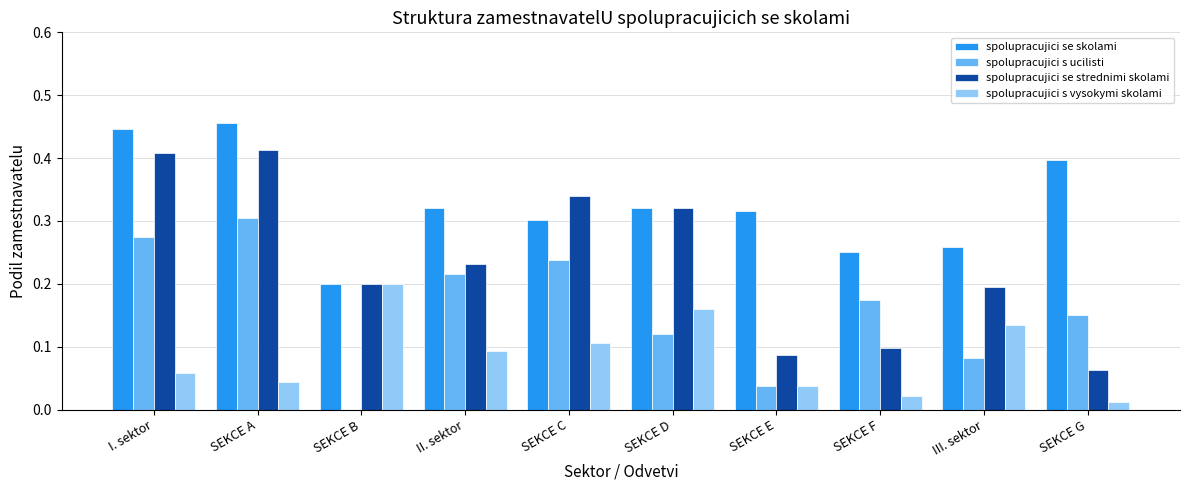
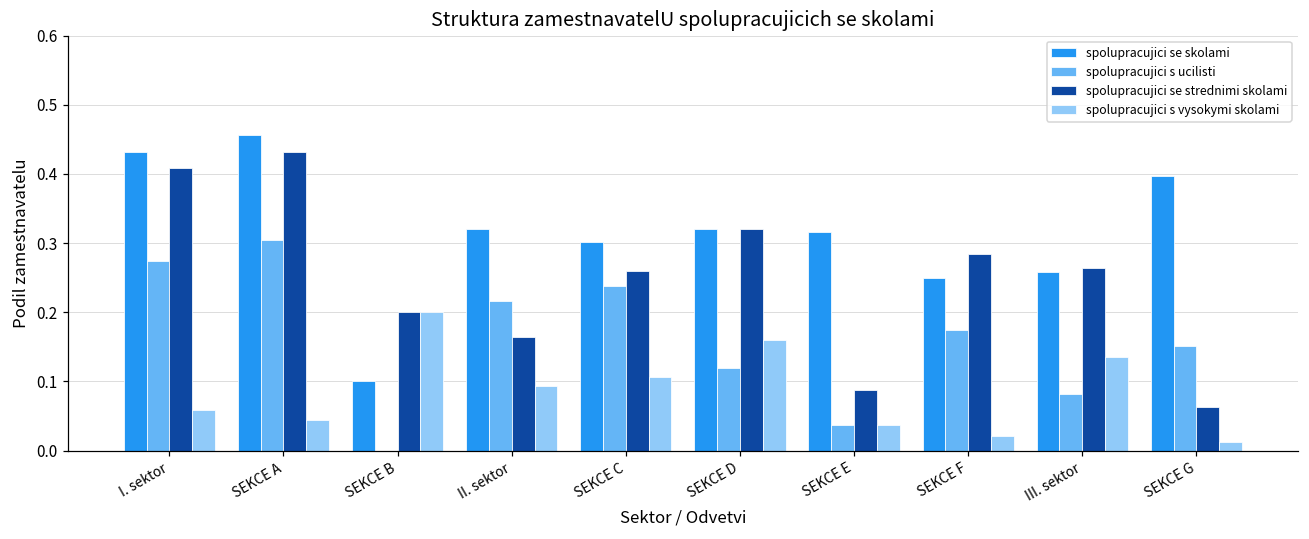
  {
    "spolupracujici se skolami": {
-     "I. sektor": 0.45,
+     "I. sektor": 0.43,
      "SEKCE A": 0.46,
-     "SEKCE B": 0.2,
+     "SEKCE B": 0.1,
      "II. sektor": 0.32,
      "SEKCE C": 0.30,
      "SEKCE D": 0.32,
      "SEKCE E": 0.32,
      "SEKCE F": 0.25,
      "III. sektor": 0.26,
      "SEKCE G": 0.40
    },
    "spolupracujici se strednimi skolami": {
      "I. sektor": 0.41,
-     "SEKCE A": 0.41,
+     "SEKCE A": 0.43,
      "SEKCE B": 0.20,
-     "II. sektor": 0.23,
-     "SEKCE C": 0.34,
+     "II. sektor": 0.16,
+     "SEKCE C": 0.26,
      "SEKCE D": 0.32,
      "SEKCE E": 0.09,
-     "SEKCE F": 0.10,
-     "III. sektor": 0.19,
+     "SEKCE F": 0.28,
+     "III. sektor": 0.26,
      "SEKCE G": 0.06
    }
  }
